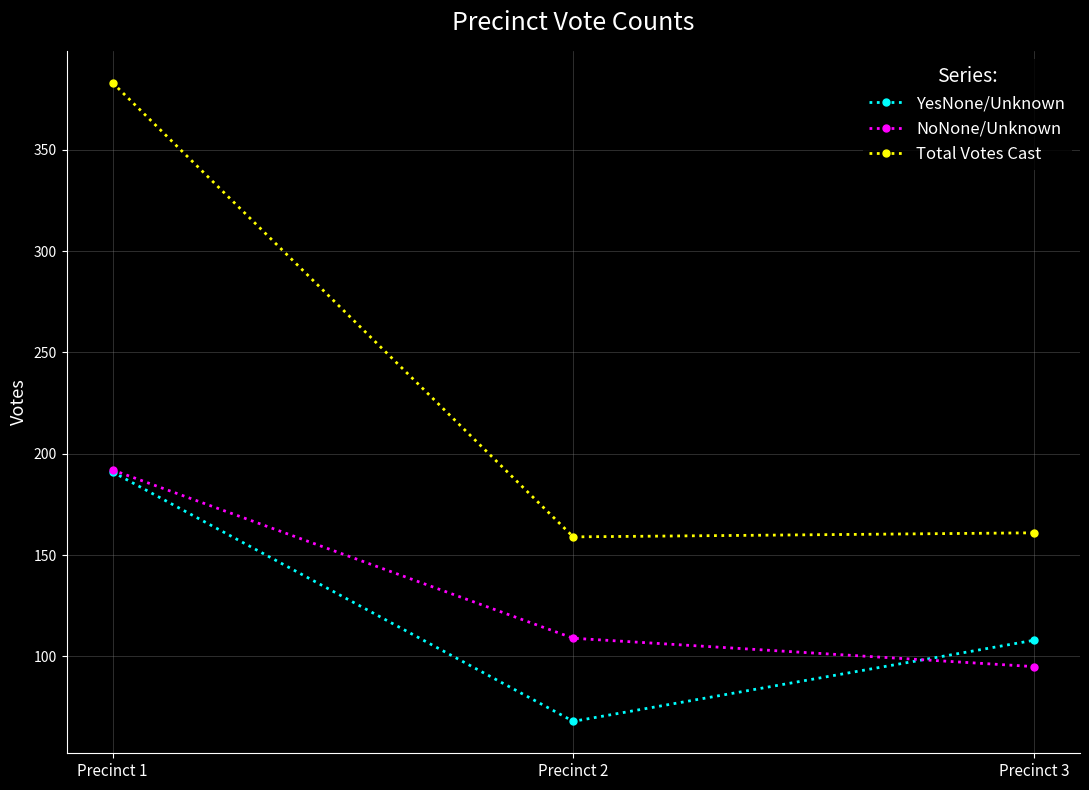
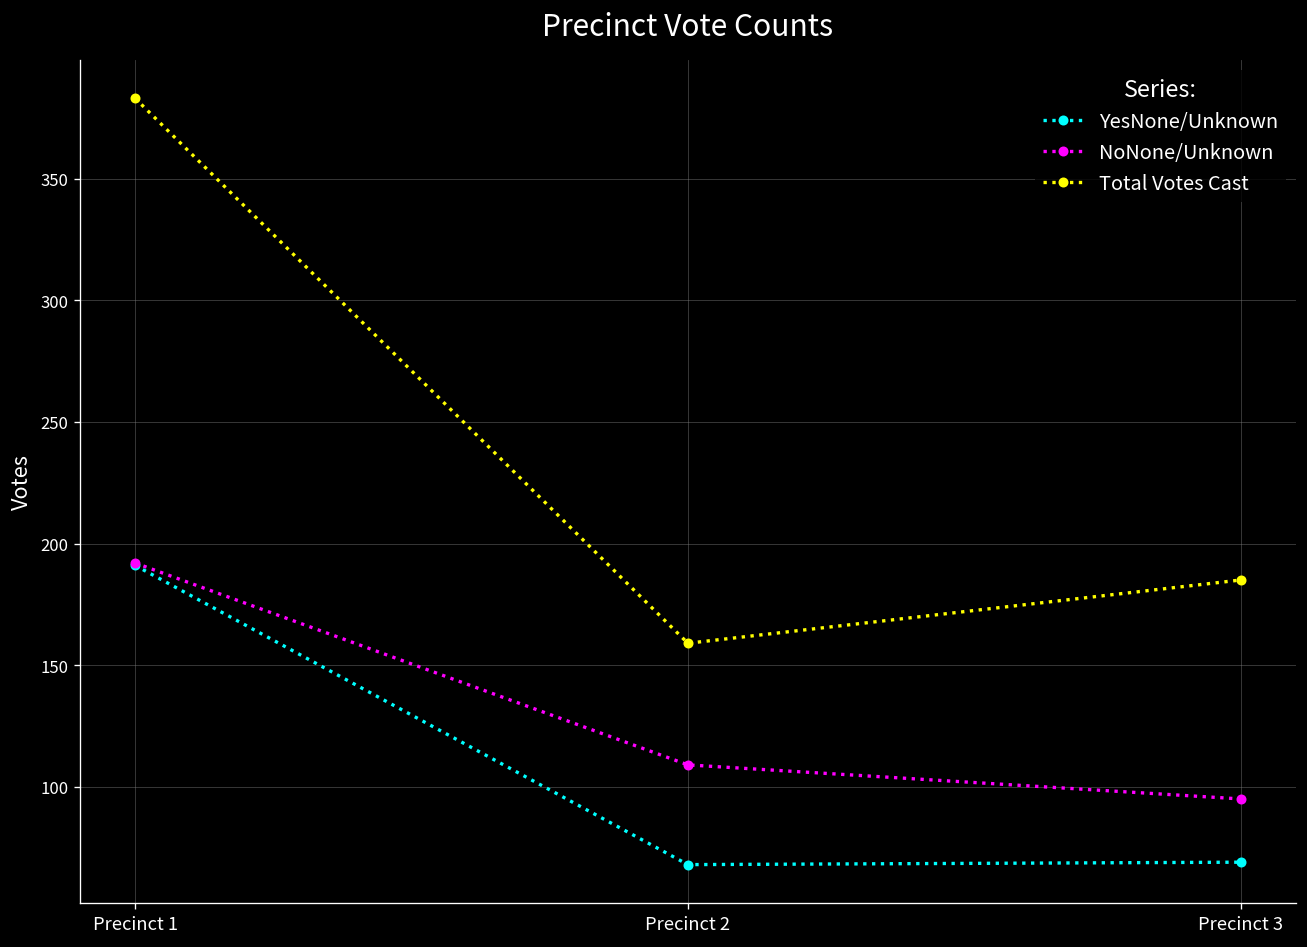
  {
    "YesNone/Unknown": {
      "Precinct 2": 68,
-     "Precinct 3": 108
+     "Precinct 3": 69
    },
    "NoNone/Unknown": {
      "Precinct 2": 109,
      "Precinct 3": 95
    },
    "Total Votes Cast": {
      "Precinct 1": 383,
      "Precinct 2": 159,
-     "Precinct 3": 161
+     "Precinct 3": 185
    }
  }
